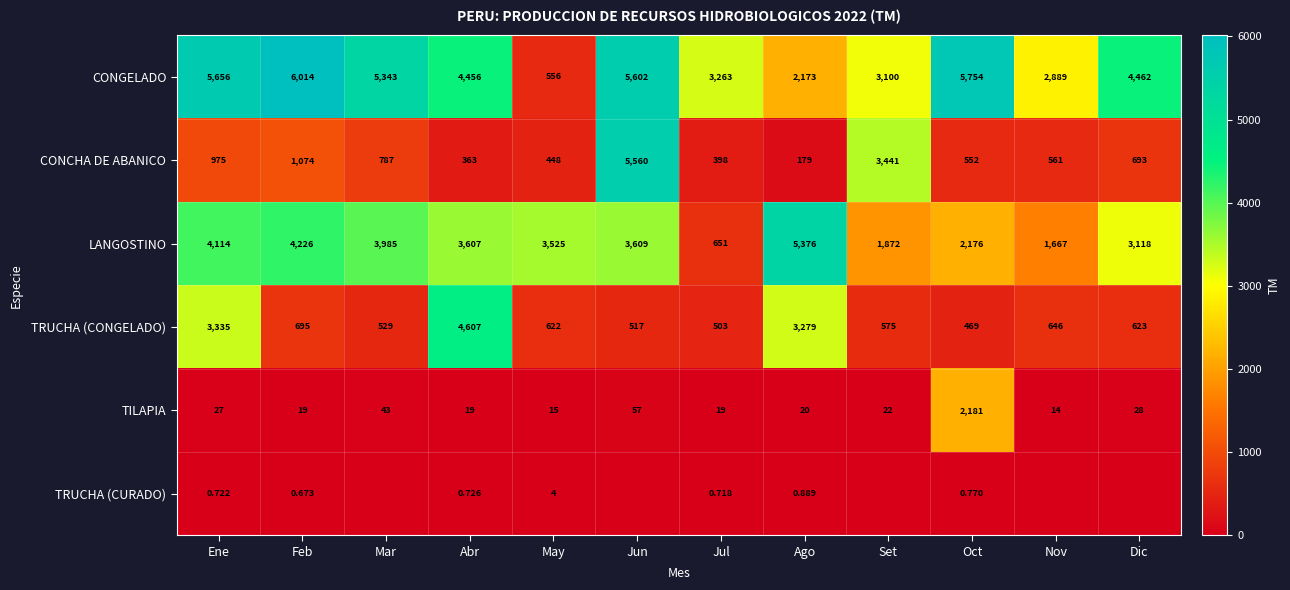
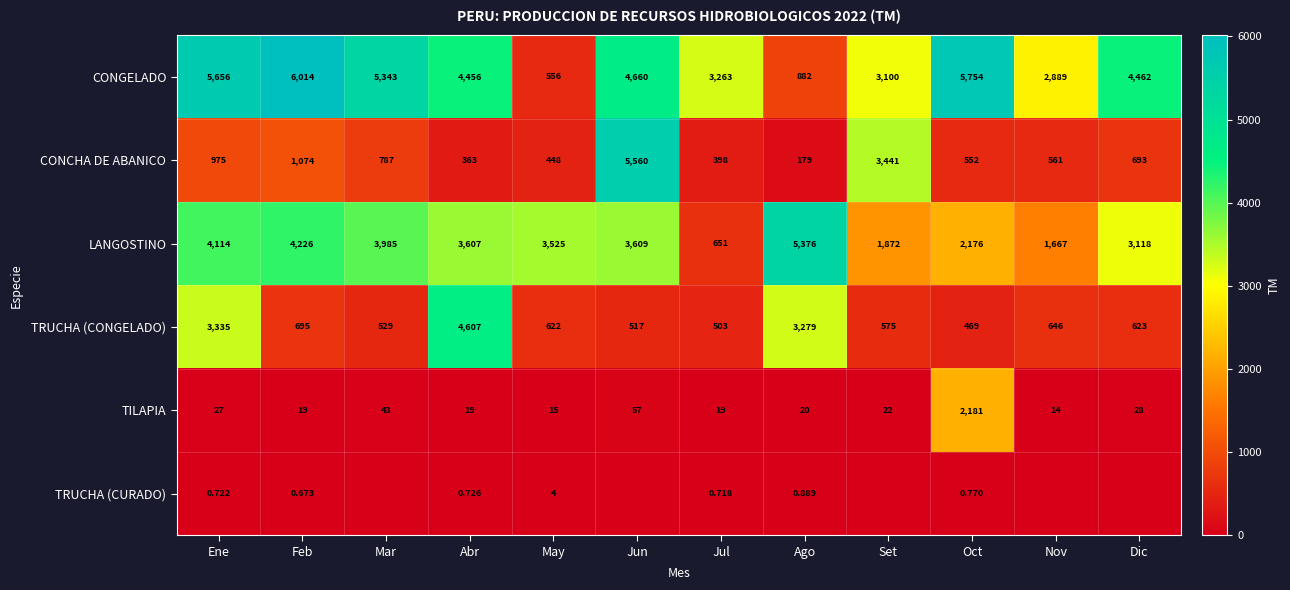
  {
    "CONGELADO": {
      "Ene": "5,656",
      "Feb": "6,014",
      "Mar": "5,343",
      "Abr": "4,456",
      "May": "556",
-     "Jun": "5,602",
+     "Jun": "4,660",
      "Jul": "3,263",
-     "Ago": "2,173",
+     "Ago": "882",
      "Set": "3,100",
      "Oct": "5,754",
      "Nov": "2,889",
      "Dic": "4,462"
    },
    "CONCHA DE ABANICO": {
      "Ene": "975",
      "Feb": "1,074",
      "Mar": "787",
      "Abr": "363",
      "May": "448",
      "Jun": "5,560",
      "Jul": "398",
      "Ago": "179",
      "Set": "3,441",
      "Oct": "552",
      "Nov": "561",
      "Dic": "693"
    },
    "LANGOSTINO": {
      "Ene": "4,114",
      "Feb": "4,226",
      "Mar": "3,985",
      "Abr": "3,607",
      "May": "3,525",
      "Jun": "3,609",
      "Jul": "651",
      "Ago": "5,376",
      "Set": "1,872",
      "Oct": "2,176",
      "Nov": "1,667",
      "Dic": "3,118"
    },
    "TRUCHA (CONGELADO)": {
      "Ene": "3,335",
      "Feb": "695",
      "Mar": "529",
      "Abr": "4,607",
      "May": "622",
      "Jun": "517",
      "Jul": "503",
      "Ago": "3,279",
      "Set": "575",
      "Oct": "469",
      "Nov": "646",
      "Dic": "623"
    },
    "TILAPIA": {
      "Ene": "27",
      "Feb": "19",
      "Mar": "43",
      "Abr": "19",
      "May": "15",
      "Jun": "57",
      "Jul": "19",
      "Ago": "20",
      "Set": "22",
      "Oct": "2,181",
      "Nov": "14",
      "Dic": "28"
    },
    "TRUCHA (CURADO)": {
      "Ene": "0.722",
      "Feb": "0.673",
      "Abr": "0.726",
      "May": "4",
      "Jul": "0.718",
      "Ago": "0.889",
      "Oct": "0.770"
    }
  }
